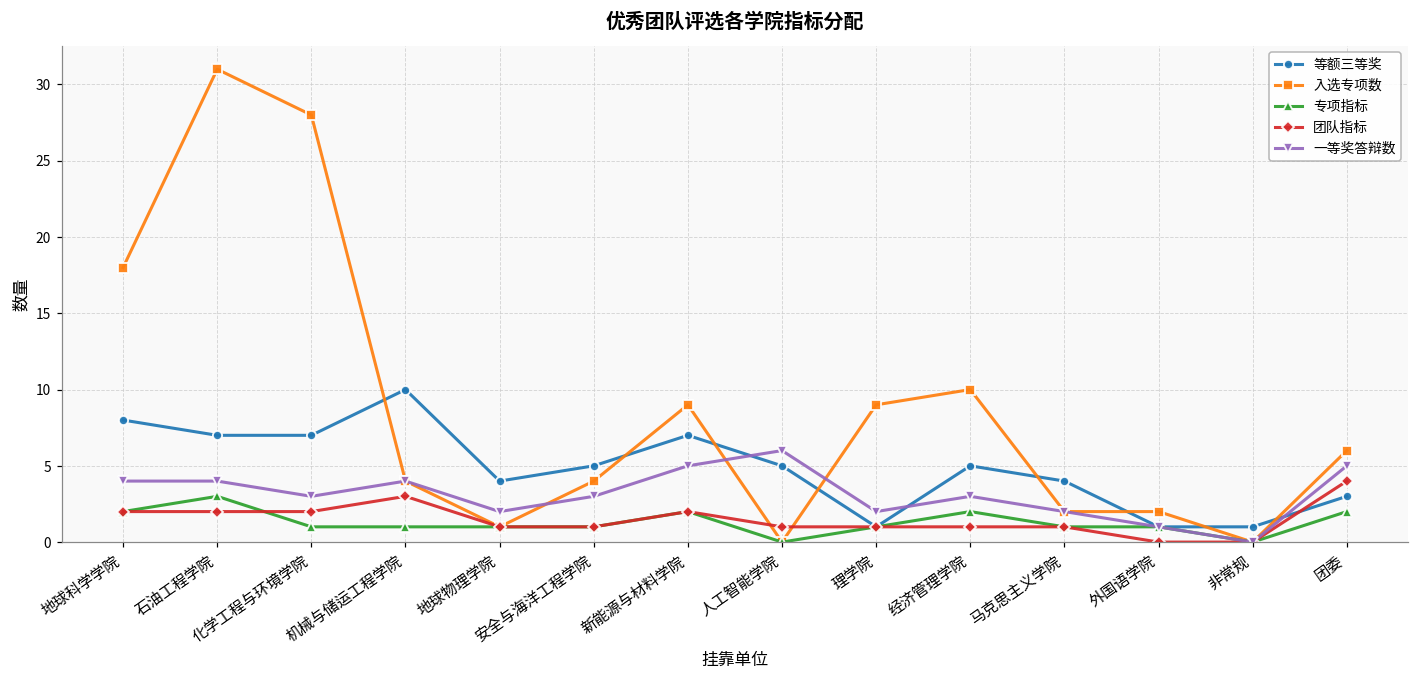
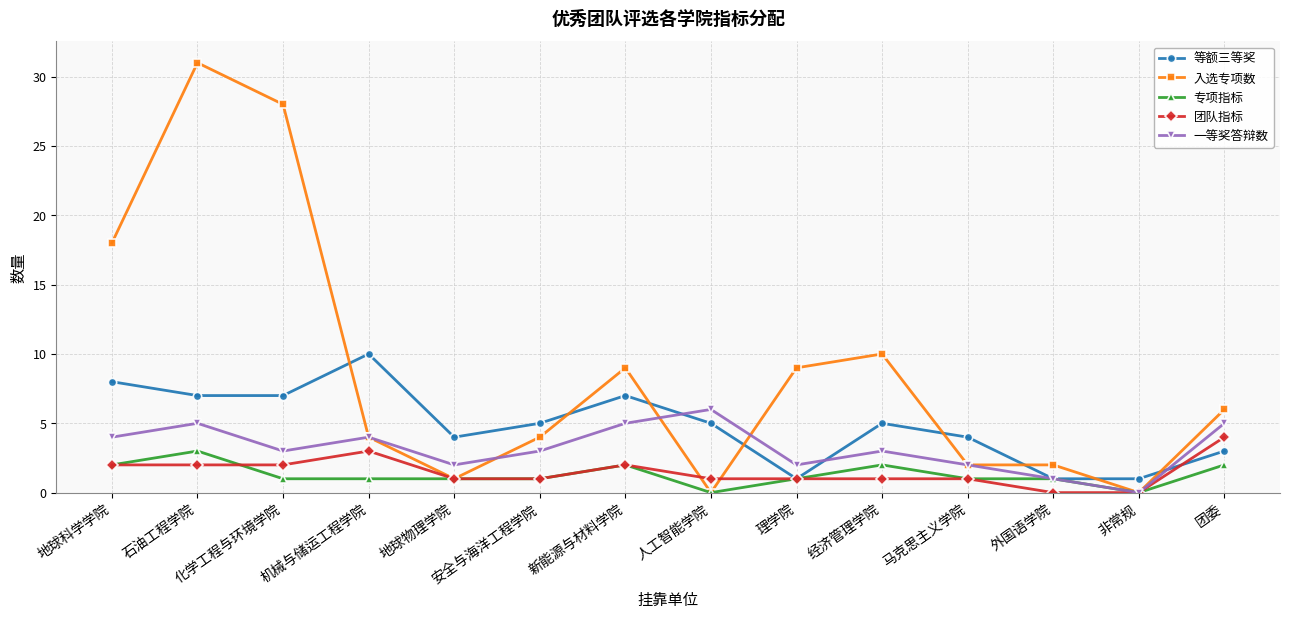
  {
    "等额三等奖": {
      "地球科学学院": 8,
      "石油工程学院": 7,
      "化学工程与环境学院": 7,
      "机械与储运工程学院": 10,
      "地球物理学院": 4,
      "安全与海洋工程学院": 5,
      "新能源与材料学院": 7,
      "人工智能学院": 5,
      "经济管理学院": 5,
      "马克思主义学院": 4,
      "非常规": 1,
      "团委": 3
    },
    "入选专项数": {
      "地球科学学院": 18,
      "石油工程学院": 31,
      "化学工程与环境学院": 28,
      "安全与海洋工程学院": 4,
      "新能源与材料学院": 9,
      "理学院": 9,
      "经济管理学院": 10,
      "外国语学院": 2,
      "团委": 6
    },
    "专项指标": {
      "石油工程学院": 3,
      "化学工程与环境学院": 1,
      "机械与储运工程学院": 1,
      "经济管理学院": 2,
      "团委": 2
    },
    "团队指标": {
      "石油工程学院": 2,
      "化学工程与环境学院": 2,
      "机械与储运工程学院": 3,
      "人工智能学院": 1,
      "经济管理学院": 1,
      "外国语学院": 0,
      "团委": 4
    },
    "一等奖答辩数": {
      "地球科学学院": 4,
-     "石油工程学院": 4,
+     "石油工程学院": 5,
      "化学工程与环境学院": 3,
      "地球物理学院": 2,
      "安全与海洋工程学院": 3,
      "新能源与材料学院": 5,
      "人工智能学院": 6,
      "理学院": 2,
      "经济管理学院": 3,
      "团委": 5
    }
  }
